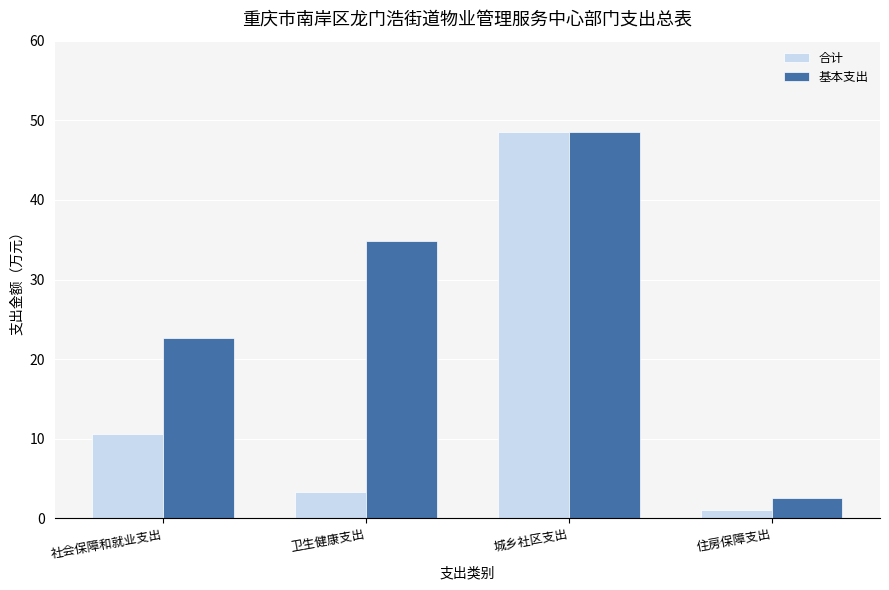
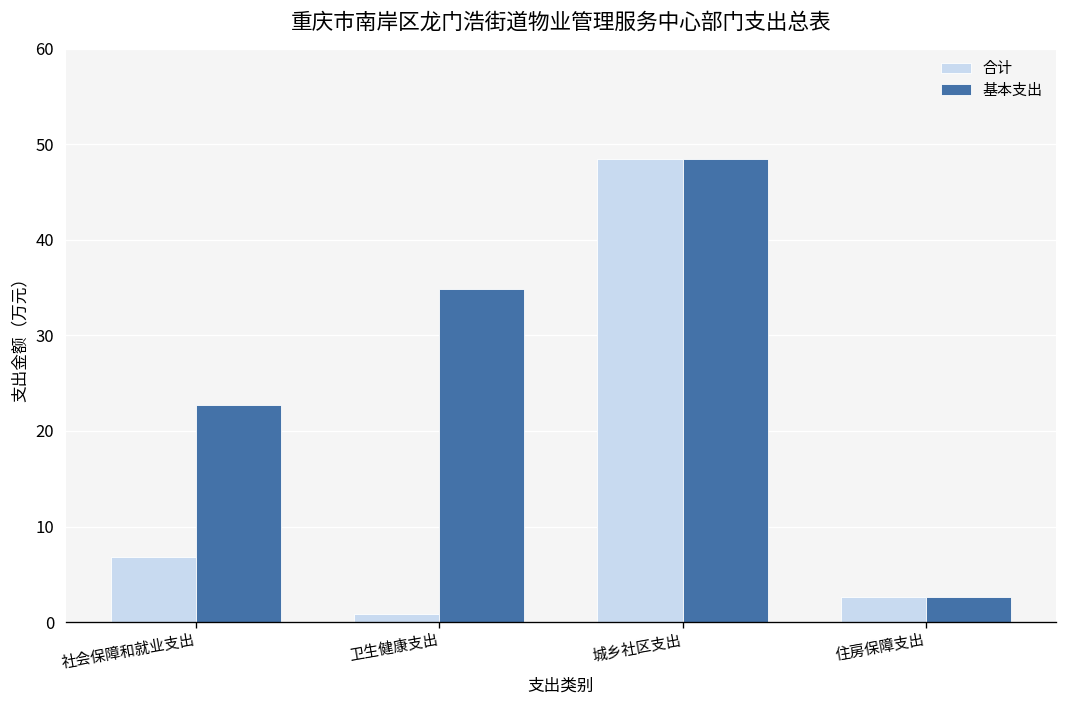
  {
    "合计": {
-     "社会保障和就业支出": 11,
-     "卫生健康支出": 3,
+     "社会保障和就业支出": 7,
+     "卫生健康支出": 1,
      "城乡社区支出": 48,
-     "住房保障支出": 1
+     "住房保障支出": 3
    },
    "基本支出": {
      "社会保障和就业支出": 23,
      "卫生健康支出": 35,
      "城乡社区支出": 48,
      "住房保障支出": 3
    }
  }
